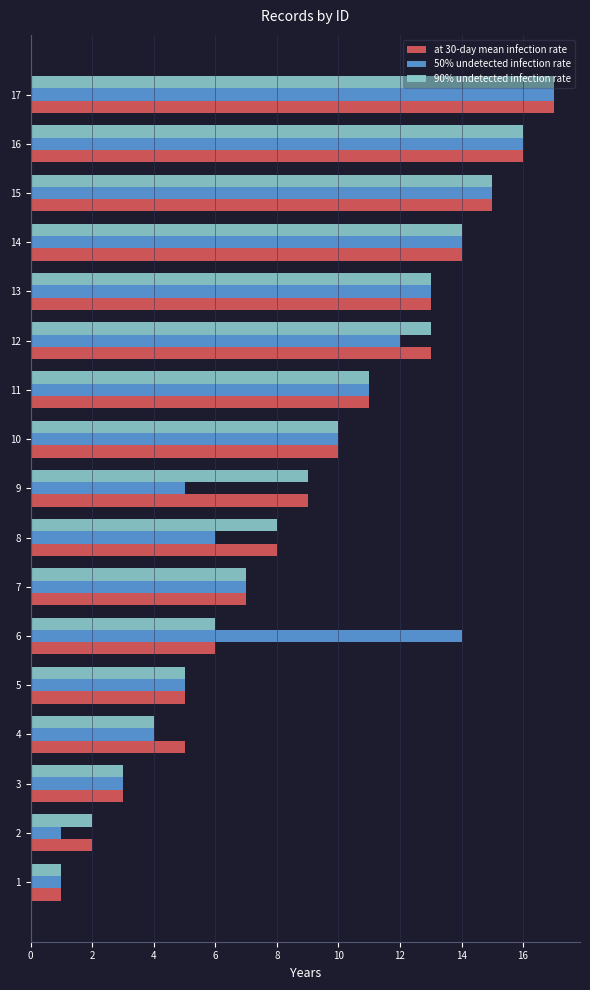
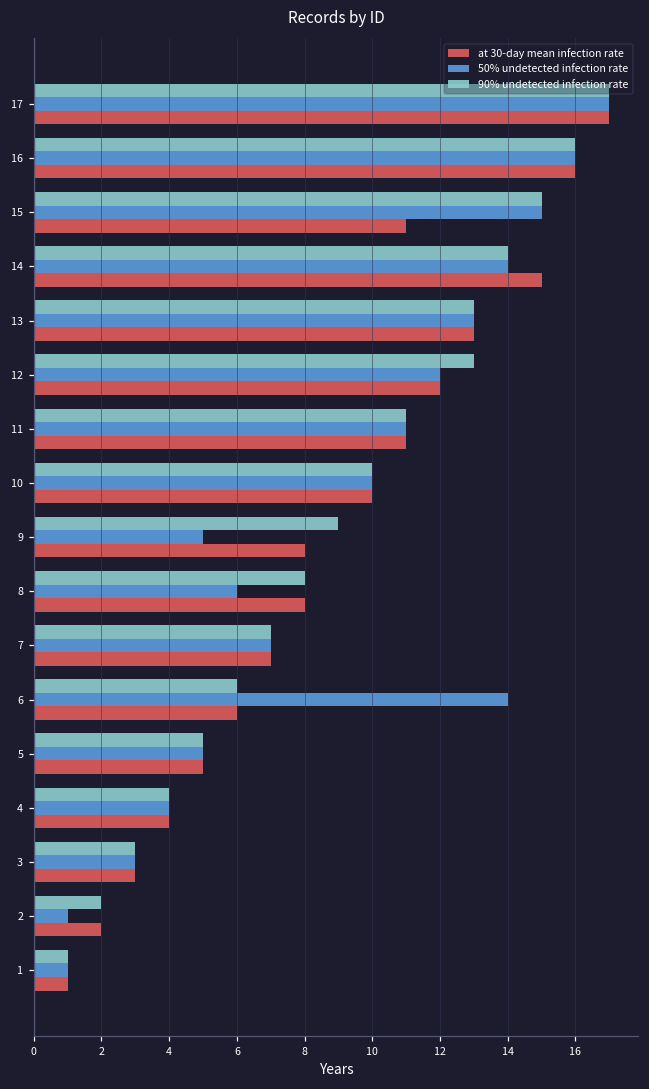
  {
    "at 30-day mean infection rate": {
      "17": 17,
      "16": 16,
-     "15": 15,
-     "14": 14,
+     "15": 11,
+     "14": 15,
      "13": 13,
-     "12": 13,
+     "12": 12,
      "11": 11,
      "10": 10,
-     "9": 9,
+     "9": 8,
      "8": 8,
      "7": 7,
      "6": 6,
      "5": 5,
-     "4": 5,
+     "4": 4,
      "3": 3,
      "2": 2,
      "1": 1
    },
    "50% undetected infection rate": {
      "17": 17,
      "16": 16,
      "15": 15,
      "14": 14,
      "13": 13,
      "12": 12,
      "11": 11,
      "10": 10,
      "9": 5,
      "8": 6,
      "7": 7,
      "6": 14,
      "5": 5,
      "4": 4,
      "3": 3,
      "2": 1,
      "1": 1
    },
    "90% undetected infection rate": {
      "16": 16,
      "15": 15,
      "14": 14,
      "13": 13,
      "12": 13,
      "11": 11,
      "10": 10,
      "9": 9,
      "8": 8,
      "7": 7,
      "6": 6,
      "5": 5,
      "4": 4,
      "3": 3,
      "2": 2,
      "1": 1
    }
  }
